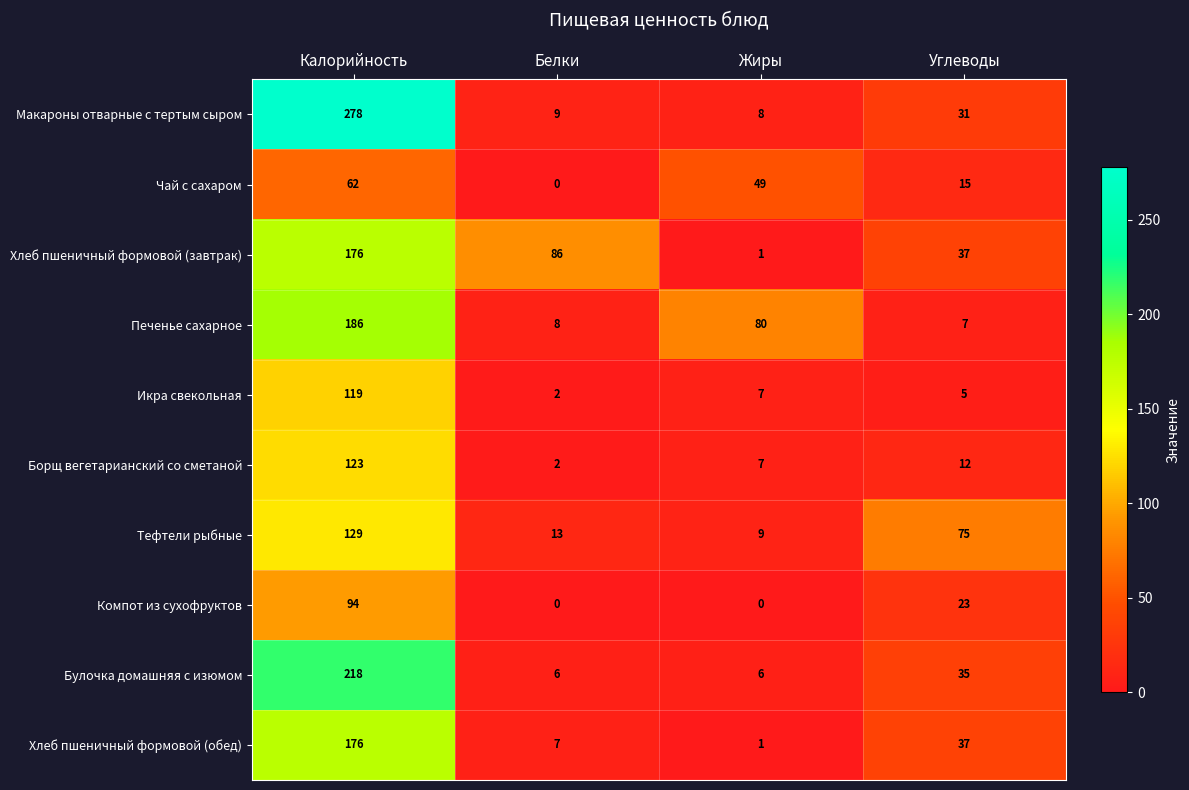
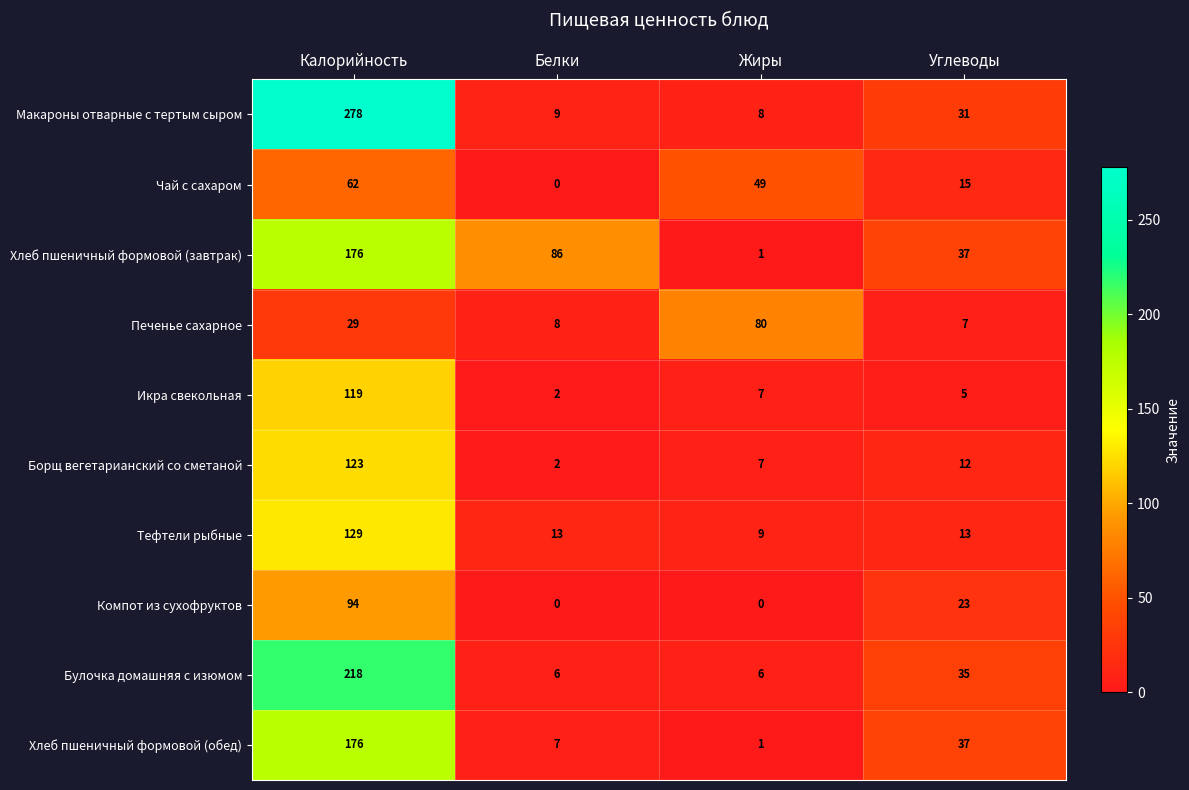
  {
    "Макароны отварные с тертым сыром": {
      "Калорийность": 278,
      "Белки": 9,
      "Жиры": 8,
      "Углеводы": 31
    },
    "Чай с сахаром": {
      "Калорийность": 62,
      "Белки": 0,
      "Жиры": 49,
      "Углеводы": 15
    },
    "Хлеб пшеничный формовой (завтрак)": {
      "Калорийность": 176,
      "Белки": 86,
      "Жиры": 1,
      "Углеводы": 37
    },
    "Печенье сахарное": {
-     "Калорийность": 186,
+     "Калорийность": 29,
      "Белки": 8,
      "Жиры": 80,
      "Углеводы": 7
    },
    "Икра свекольная": {
      "Калорийность": 119,
      "Белки": 2,
      "Жиры": 7,
      "Углеводы": 5
    },
    "Борщ вегетарианский со сметаной": {
      "Калорийность": 123,
      "Белки": 2,
      "Жиры": 7,
      "Углеводы": 12
    },
    "Тефтели рыбные": {
      "Калорийность": 129,
      "Белки": 13,
      "Жиры": 9,
-     "Углеводы": 75
+     "Углеводы": 13
    },
    "Компот из сухофруктов": {
      "Калорийность": 94,
      "Белки": 0,
      "Жиры": 0,
      "Углеводы": 23
    },
    "Булочка домашняя с изюмом": {
      "Калорийность": 218,
      "Белки": 6,
      "Жиры": 6,
      "Углеводы": 35
    },
    "Хлеб пшеничный формовой (обед)": {
      "Калорийность": 176,
      "Белки": 7,
      "Жиры": 1,
      "Углеводы": 37
    }
  }
